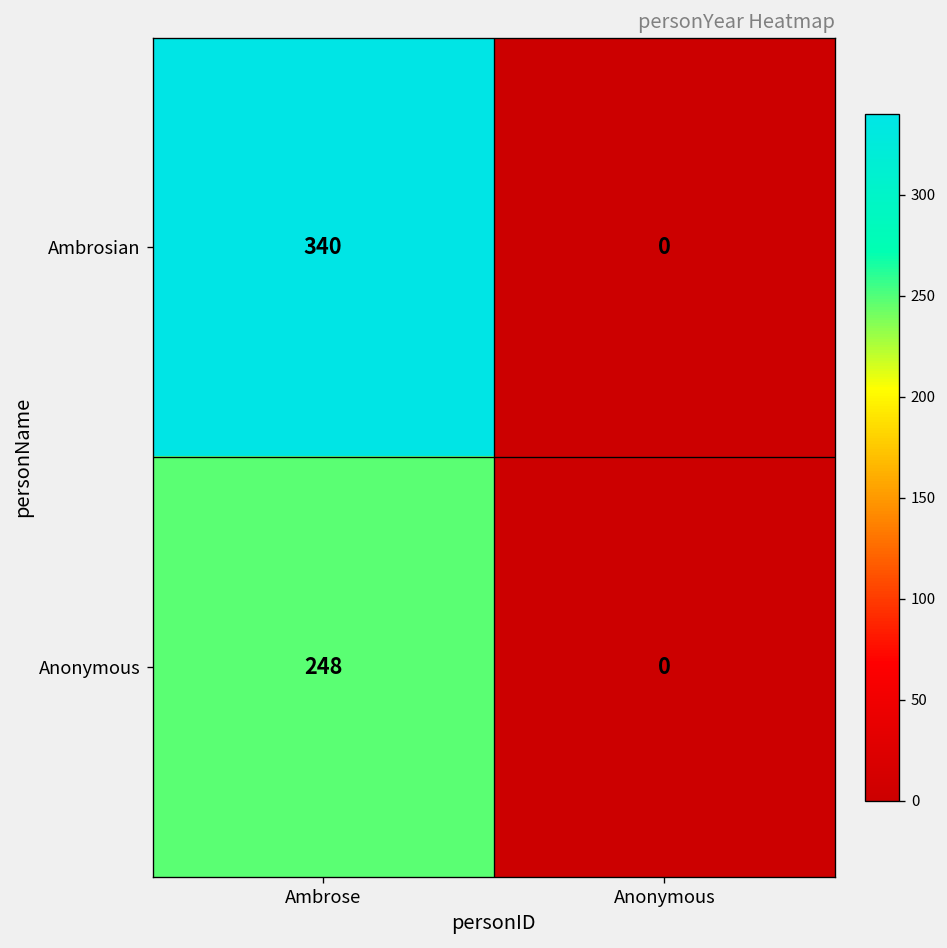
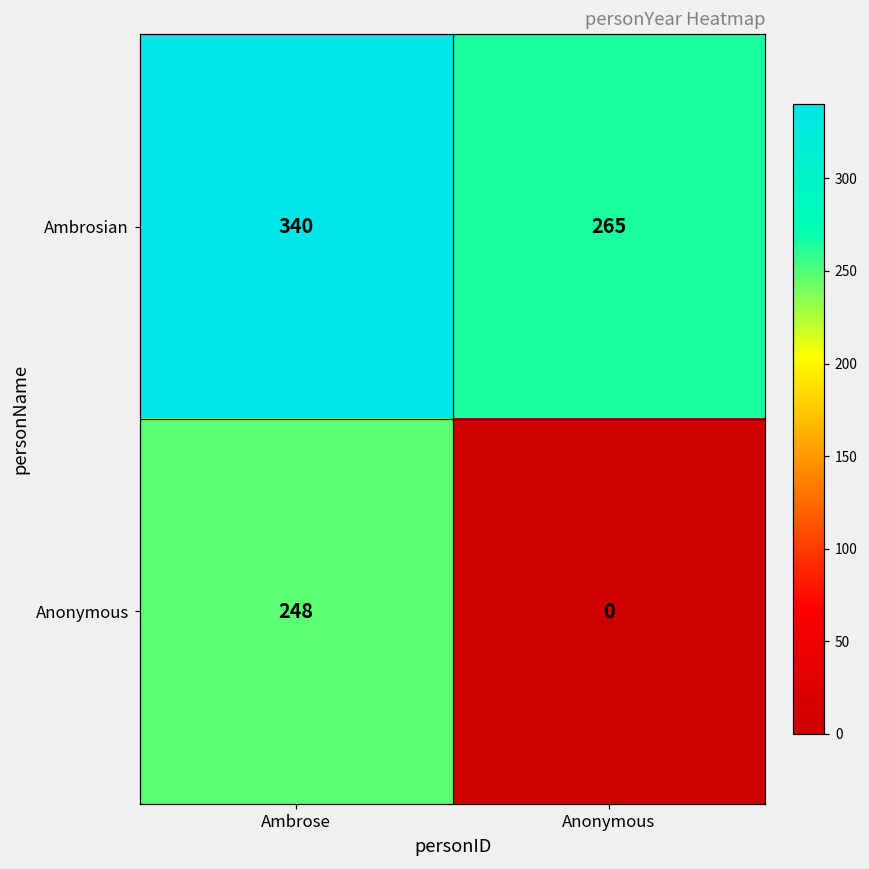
  {
    "Ambrosian": {
      "Ambrose": 340,
-     "Anonymous": 0
+     "Anonymous": 265
    },
    "Anonymous": {
      "Ambrose": 248,
      "Anonymous": 0
    }
  }
